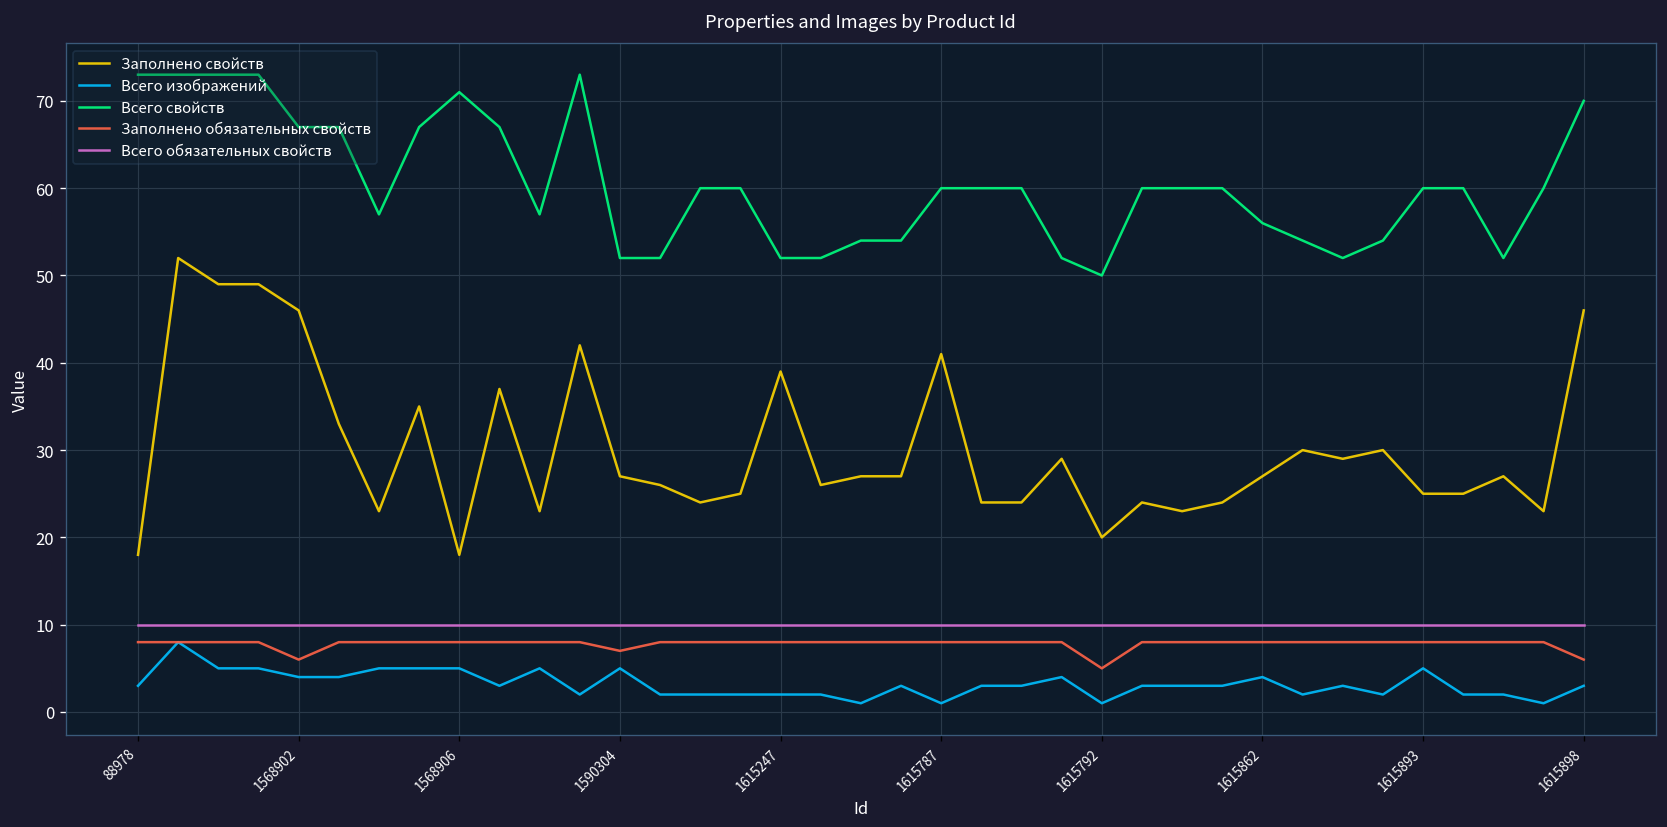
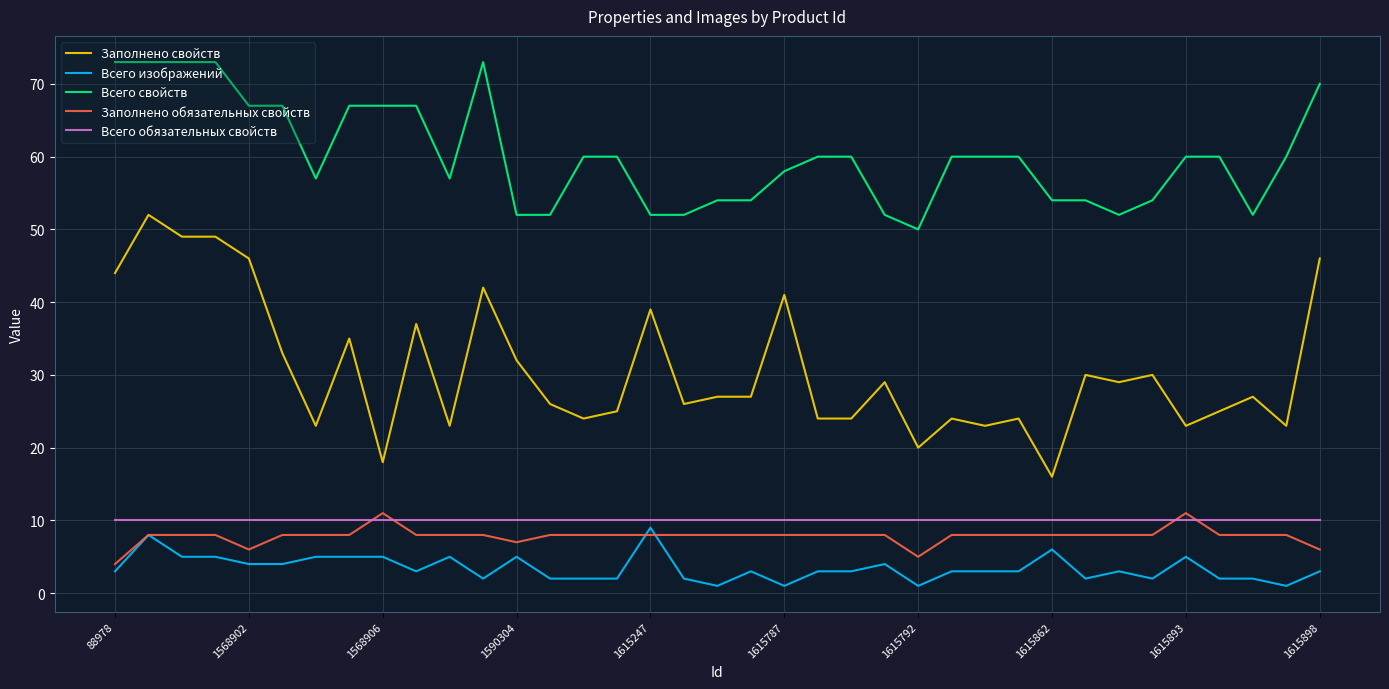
  {
    "Заполнено свойств": {
-     "88978": 18,
+     "88978": 44,
      "1568902": 46,
      "1568906": 18,
-     "1590304": 27,
+     "1590304": 32,
      "1615247": 39,
      "1615787": 41,
      "1615792": 20,
-     "1615862": 27,
-     "1615893": 25,
+     "1615862": 16,
+     "1615893": 23,
      "1615898": 46
    },
    "Всего изображений": {
      "88978": 3,
      "1568902": 4,
      "1568906": 5,
      "1590304": 5,
-     "1615247": 2,
+     "1615247": 9,
      "1615787": 1,
      "1615792": 1,
-     "1615862": 4,
+     "1615862": 6,
      "1615893": 5,
      "1615898": 3
    },
    "Всего свойств": {
-     "1568906": 71,
+     "1568906": 67,
      "1590304": 52,
      "1615247": 52,
-     "1615787": 60,
+     "1615787": 58,
      "1615792": 50,
-     "1615862": 56,
+     "1615862": 54,
      "1615893": 60,
      "1615898": 70
    },
    "Заполнено обязательных свойств": {
-     "88978": 8,
+     "88978": 4,
      "1568902": 6,
-     "1568906": 8,
+     "1568906": 11,
      "1590304": 7,
      "1615247": 8,
      "1615787": 8,
      "1615792": 5,
      "1615862": 8,
-     "1615893": 8,
+     "1615893": 11,
      "1615898": 6
    },
    "Всего обязательных свойств": {
      "88978": 10,
      "1568902": 10,
      "1568906": 10,
      "1590304": 10,
      "1615247": 10,
      "1615787": 10,
      "1615792": 10,
      "1615862": 10,
      "1615893": 10,
      "1615898": 10
    }
  }
